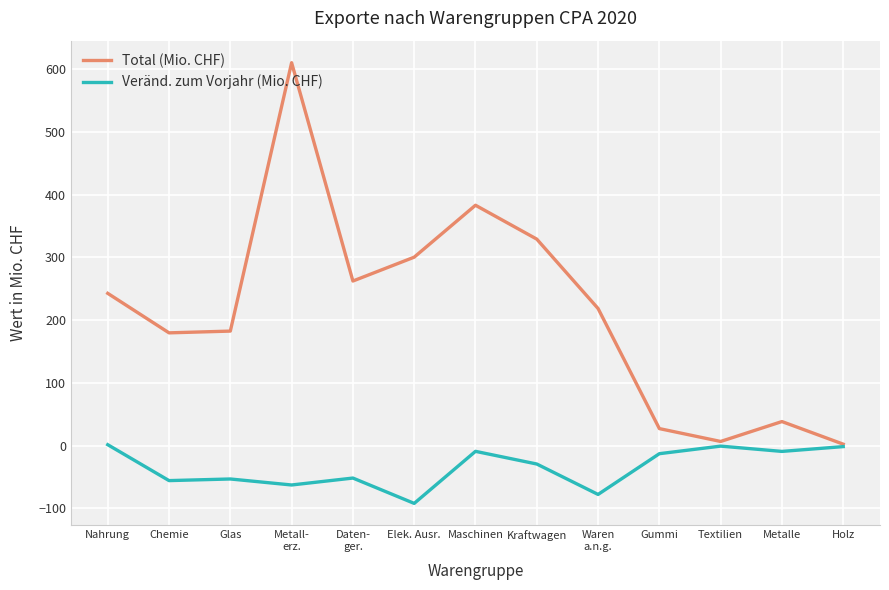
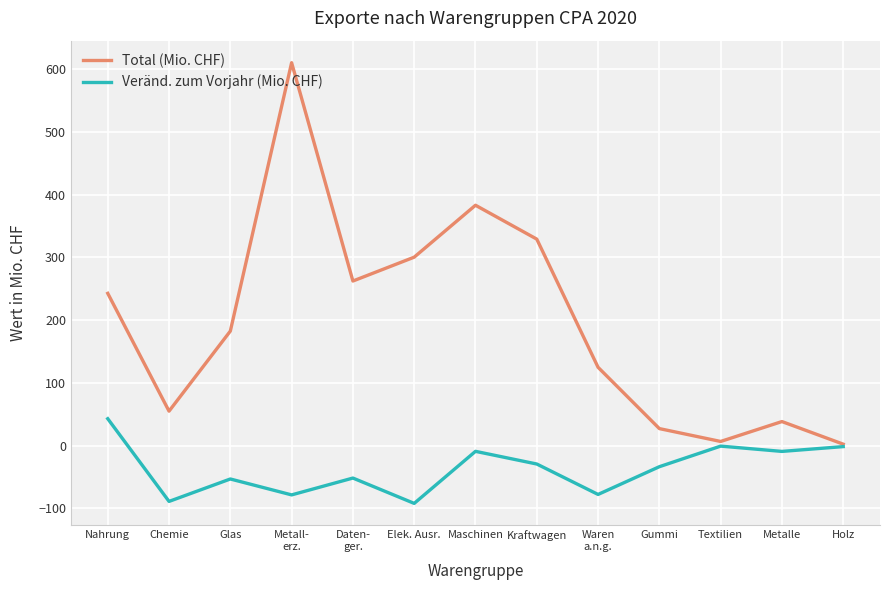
  {
    "Total (Mio. CHF)": {
      "Nahrung": 240,
-     "Chemie": 180,
+     "Chemie": 50,
      "Glas": 180,
      "Metall- erz.": 610,
      "Daten- ger.": 260,
      "Elek. Ausr.": 300,
      "Maschinen": 380,
      "Kraftwagen": 330,
-     "Waren a.n.g.": 220,
+     "Waren a.n.g.": 120,
      "Gummi": 30,
      "Textilien": 10,
      "Metalle": 40
    },
    "Veränd. zum Vorjahr (Mio. CHF)": {
-     "Nahrung": 0,
-     "Chemie": -60,
+     "Nahrung": 40,
+     "Chemie": -90,
      "Glas": -50,
-     "Metall- erz.": -60,
+     "Metall- erz.": -80,
      "Daten- ger.": -50,
      "Elek. Ausr.": -90,
      "Maschinen": -10,
      "Kraftwagen": -30,
      "Waren a.n.g.": -80,
-     "Gummi": -10,
+     "Gummi": -30,
      "Textilien": 0,
      "Metalle": -10
    }
  }
